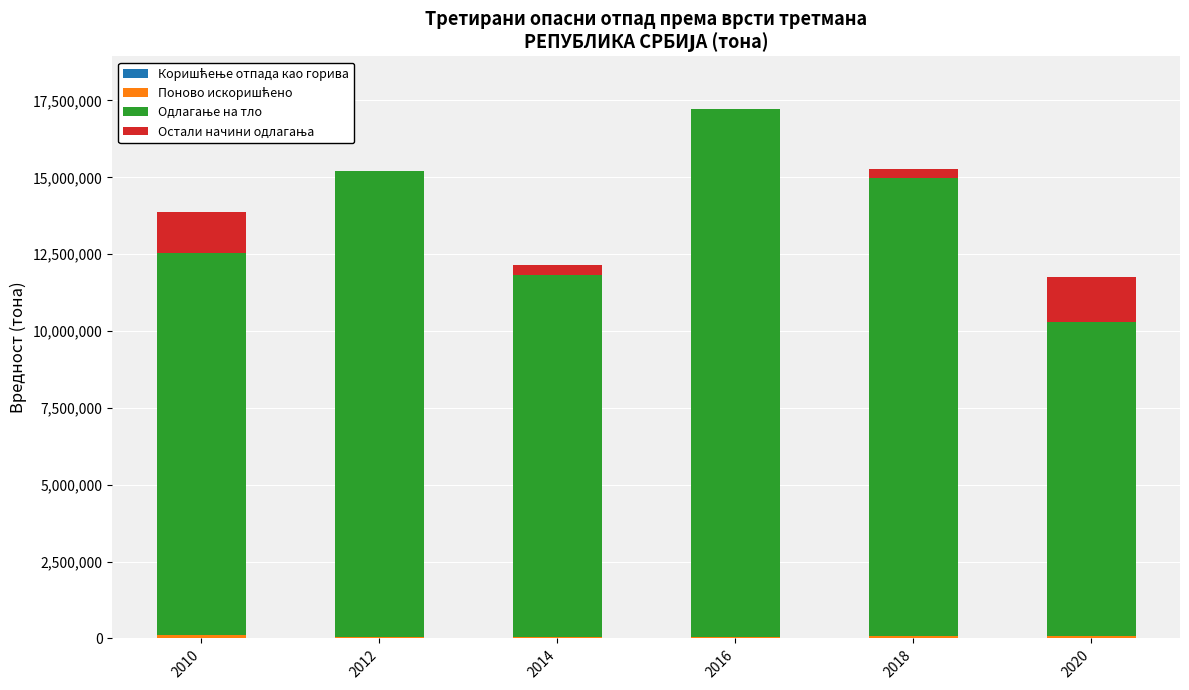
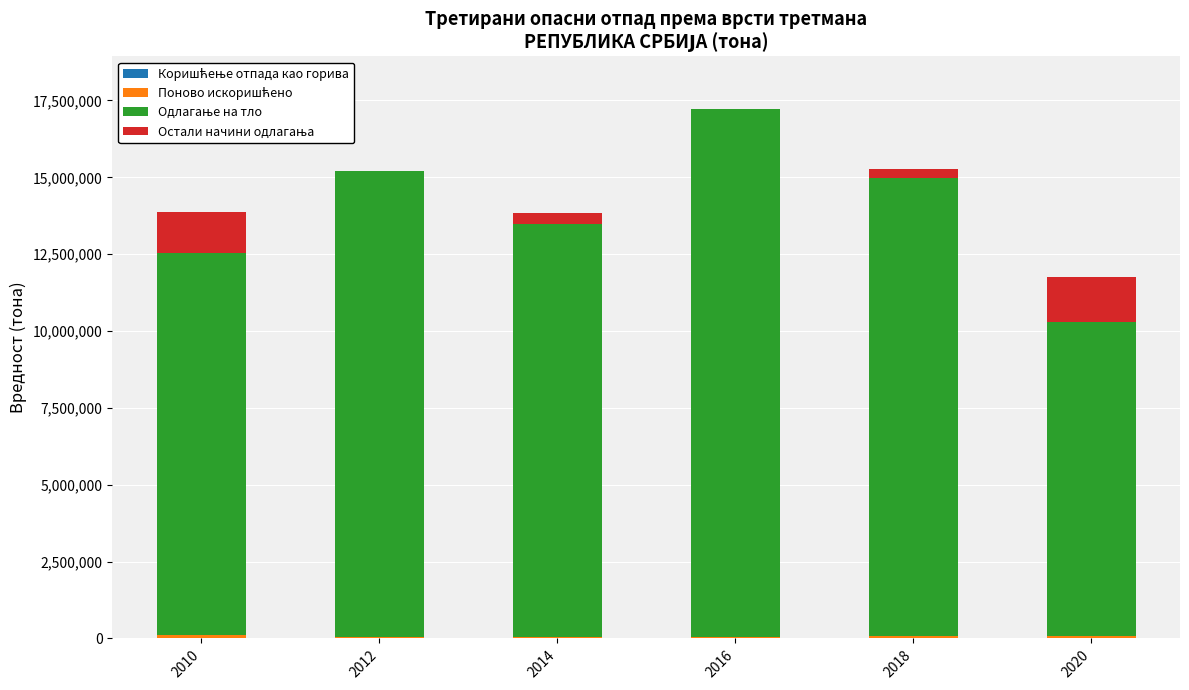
  {
    "Поново искоришћено": {
      "2010": "100,000"
    },
    "Одлагање на тло": {
      "2010": "12,400,000",
      "2012": "15,100,000",
-     "2014": "11,800,000",
+     "2014": "13,400,000",
      "2016": "17,100,000",
      "2018": "14,900,000",
      "2020": "10,200,000"
    },
    "Остали начини одлагања": {
      "2010": "1,300,000",
      "2014": "300,000",
      "2018": "300,000",
      "2020": "1,400,000"
    }
  }
